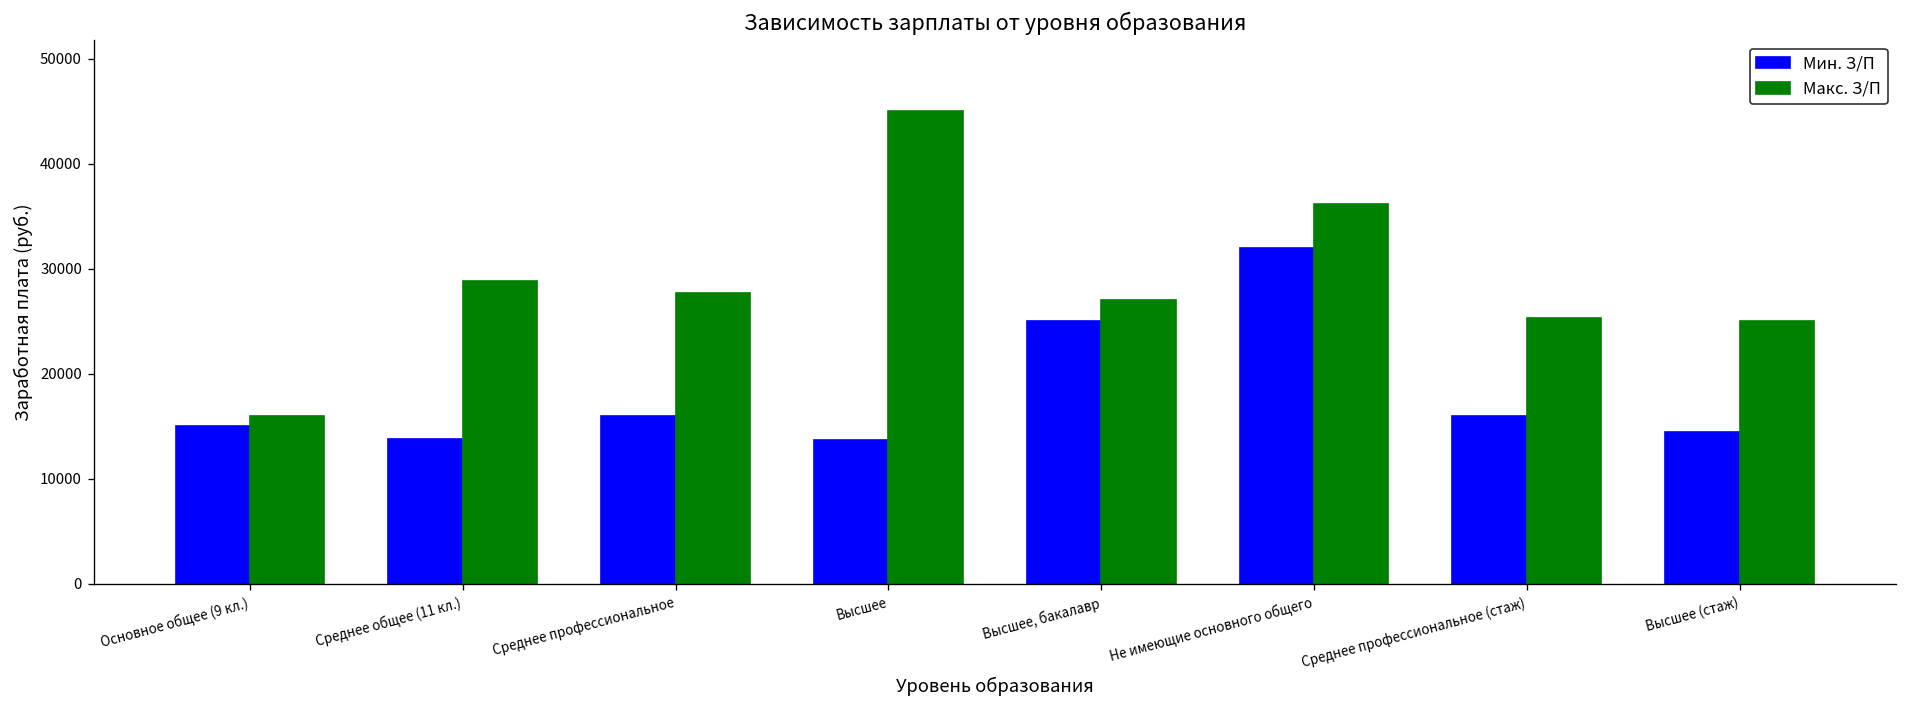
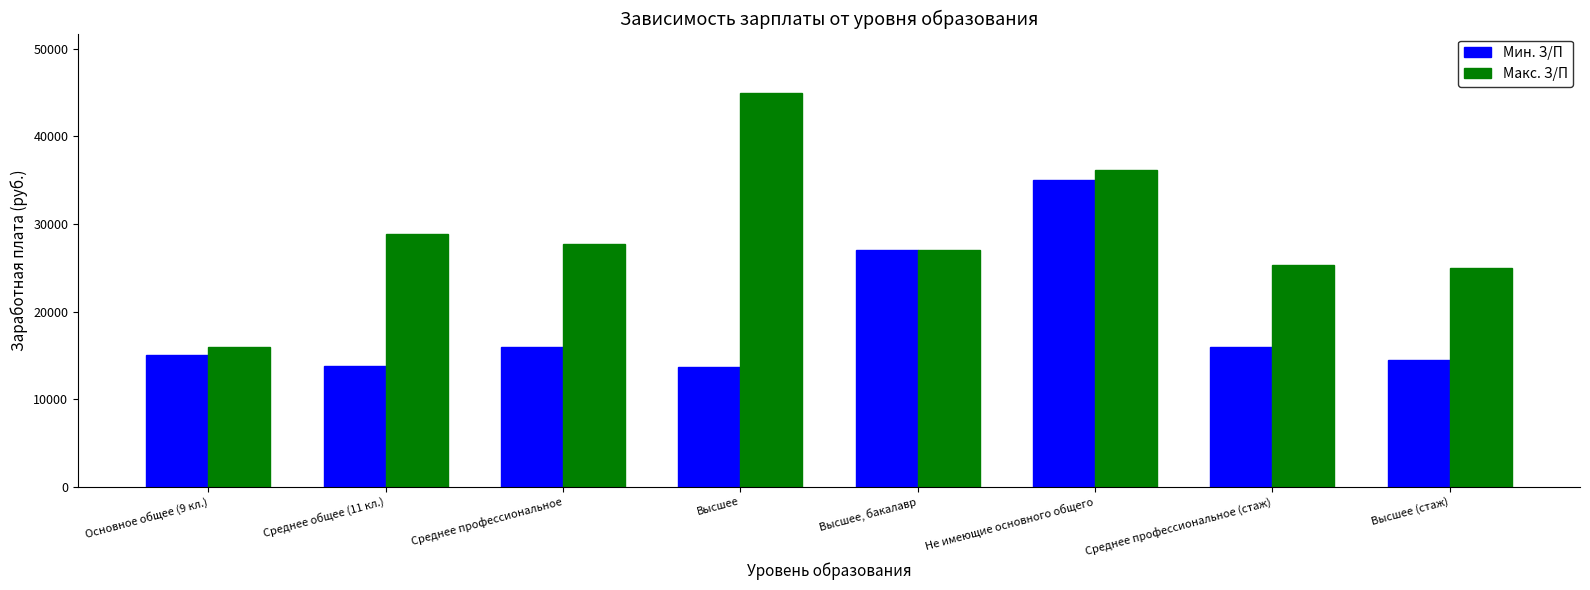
  {
    "Мин. З/П": {
      "Основное общее (9 кл.)": 15000,
      "Среднее общее (11 кл.)": 14000,
      "Среднее профессиональное": 16000,
      "Высшее": 14000,
-     "Высшее, бакалавр": 25000,
-     "Не имеющие основного общего": 32000,
+     "Высшее, бакалавр": 27000,
+     "Не имеющие основного общего": 35000,
      "Среднее профессиональное (стаж)": 16000,
      "Высшее (стаж)": 15000
    },
    "Макс. З/П": {
      "Основное общее (9 кл.)": 16000,
      "Среднее общее (11 кл.)": 29000,
      "Среднее профессиональное": 28000,
      "Высшее": 45000,
      "Высшее, бакалавр": 27000,
      "Не имеющие основного общего": 36000,
      "Среднее профессиональное (стаж)": 25000,
      "Высшее (стаж)": 25000
    }
  }
